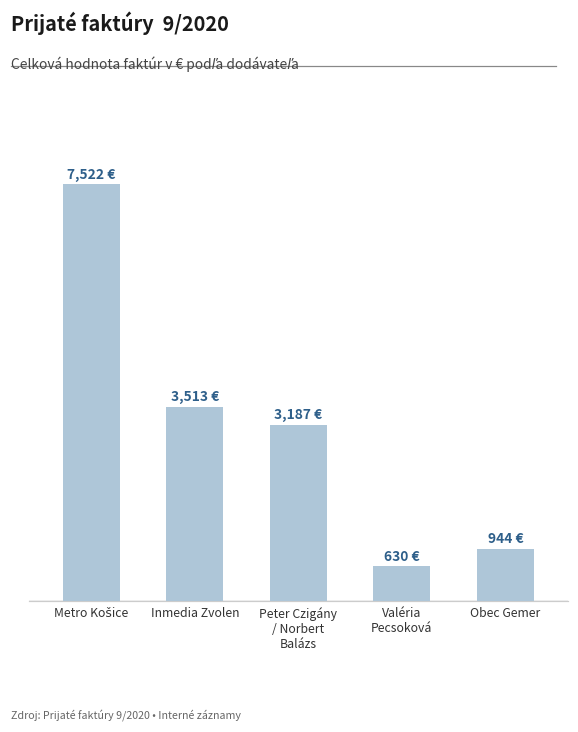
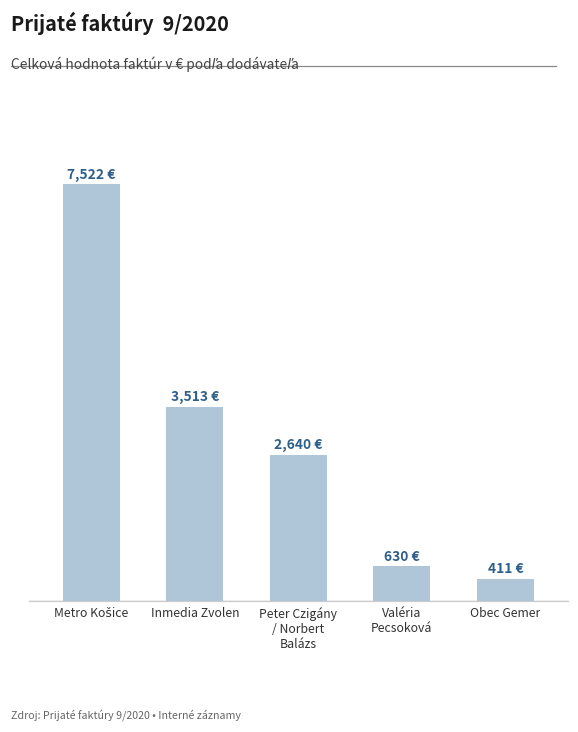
  {
    "Metro Košice": "7,522",
    "Inmedia Zvolen": "3,513",
-   "Peter Czigány / Norbert Balázs": "3,187",
+   "Peter Czigány / Norbert Balázs": "2,640",
    "Valéria Pecsoková": "630",
-   "Obec Gemer": "944"
+   "Obec Gemer": "411"
  }
